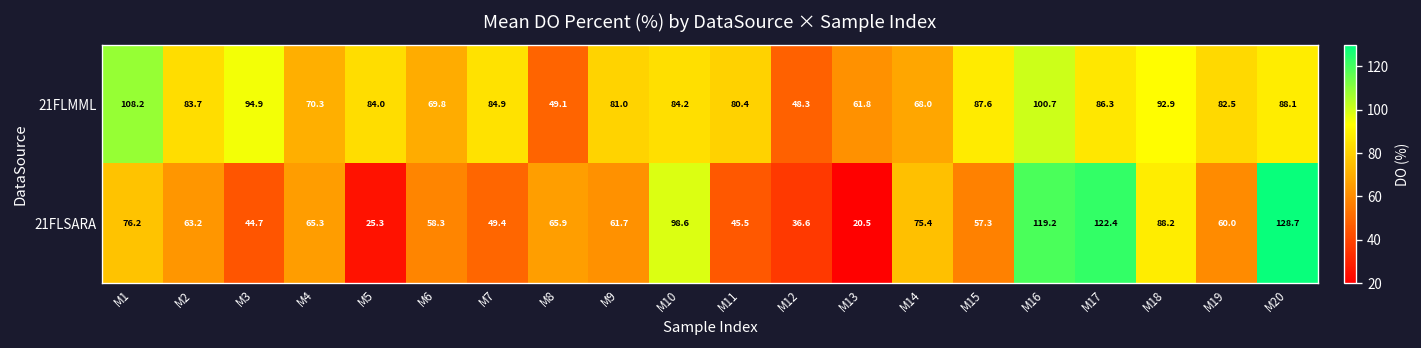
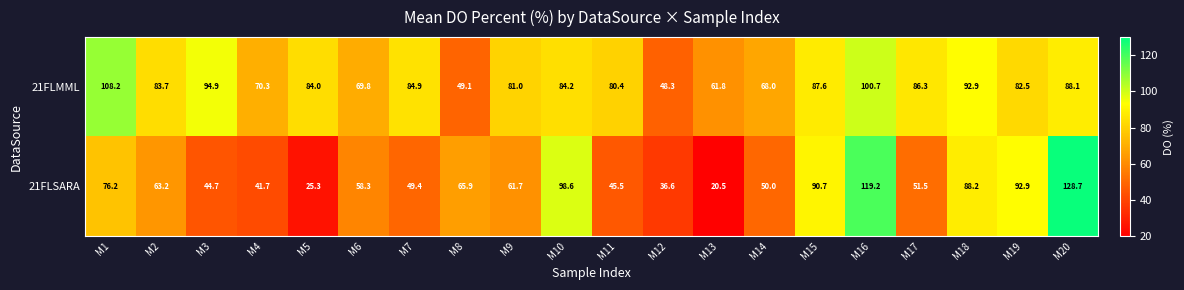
  {
    "21FLMML": {
      "M1": 108.2,
      "M2": 83.7,
      "M3": 94.9,
      "M4": 70.3,
      "M5": 84.0,
      "M6": 69.8,
      "M7": 84.9,
      "M8": 49.1,
      "M9": 81.0,
      "M10": 84.2,
      "M11": 80.4,
      "M12": 48.3,
      "M13": 61.8,
      "M14": 68.0,
      "M15": 87.6,
      "M16": 100.7,
      "M17": 86.3,
      "M18": 92.9,
      "M19": 82.5,
      "M20": 88.1
    },
    "21FLSARA": {
      "M1": 76.2,
      "M2": 63.2,
      "M3": 44.7,
-     "M4": 65.3,
+     "M4": 41.7,
      "M5": 25.3,
      "M6": 58.3,
      "M7": 49.4,
      "M8": 65.9,
      "M9": 61.7,
      "M10": 98.6,
      "M11": 45.5,
      "M12": 36.6,
      "M13": 20.5,
-     "M14": 75.4,
-     "M15": 57.3,
+     "M14": 50.0,
+     "M15": 90.7,
      "M16": 119.2,
-     "M17": 122.4,
+     "M17": 51.5,
      "M18": 88.2,
-     "M19": 60.0,
+     "M19": 92.9,
      "M20": 128.7
    }
  }
